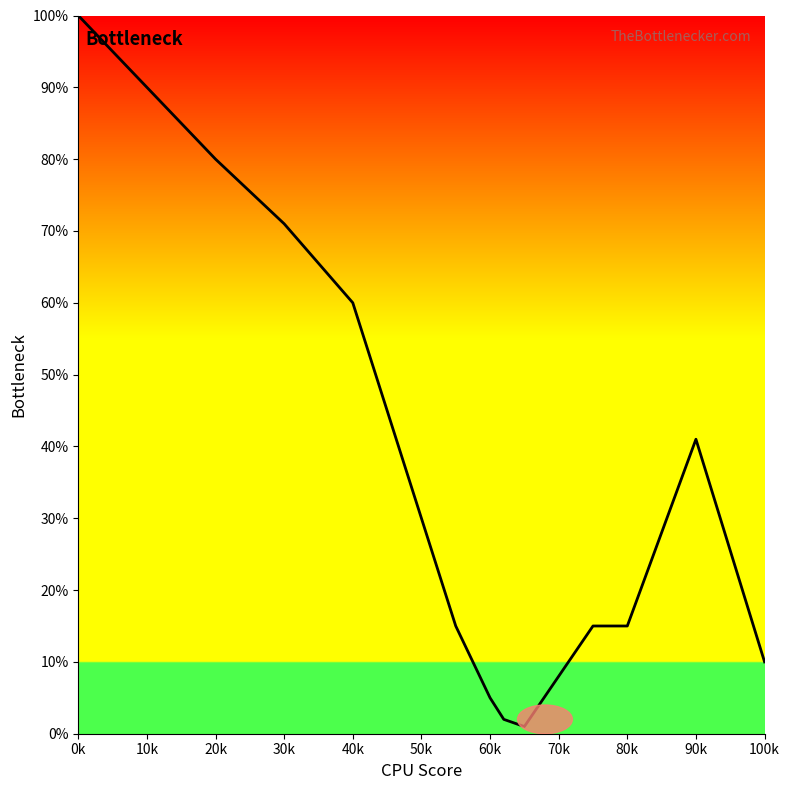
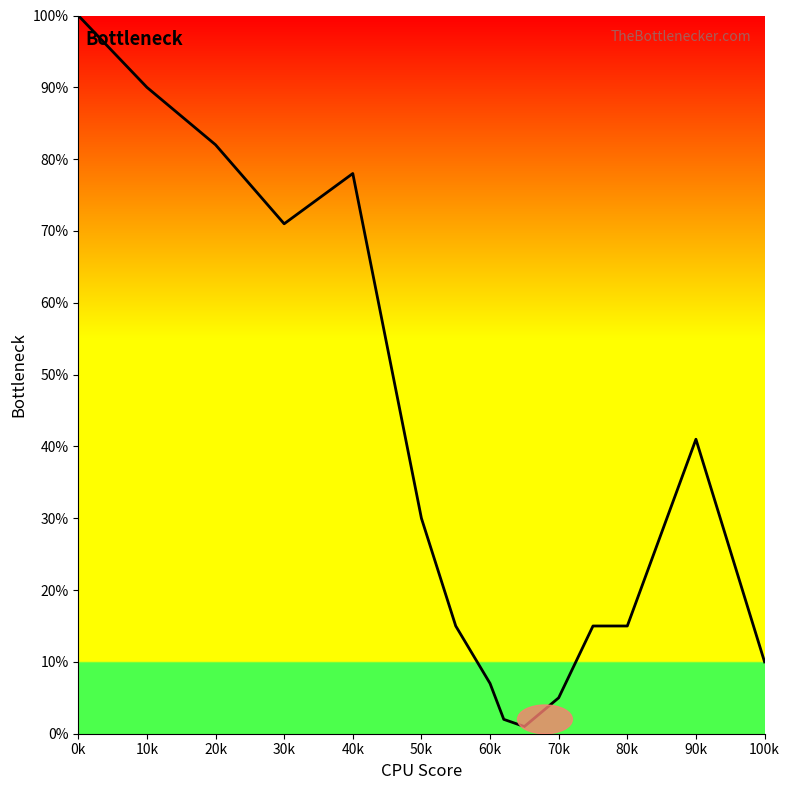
  {
    "0k": "100%",
    "10k": "90%",
-   "20k": "80%",
+   "20k": "82%",
    "30k": "71%",
-   "40k": "60%",
+   "40k": "78%",
    "50k": "30%",
-   "60k": "5%",
-   "70k": "8%",
+   "60k": "7%",
+   "70k": "5%",
    "80k": "15%",
    "90k": "41%",
    "100k": "10%"
  }
